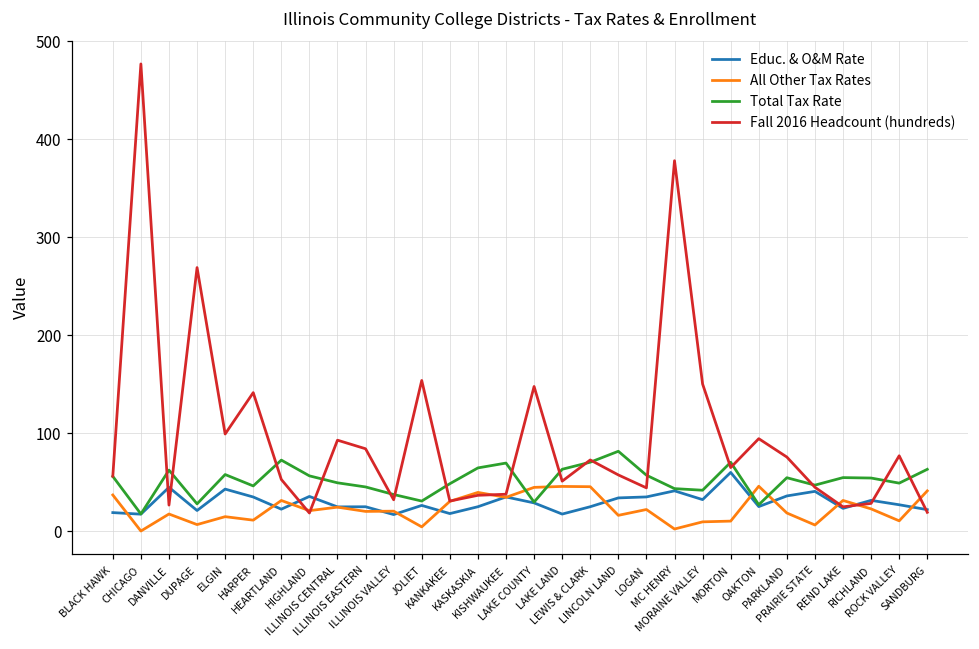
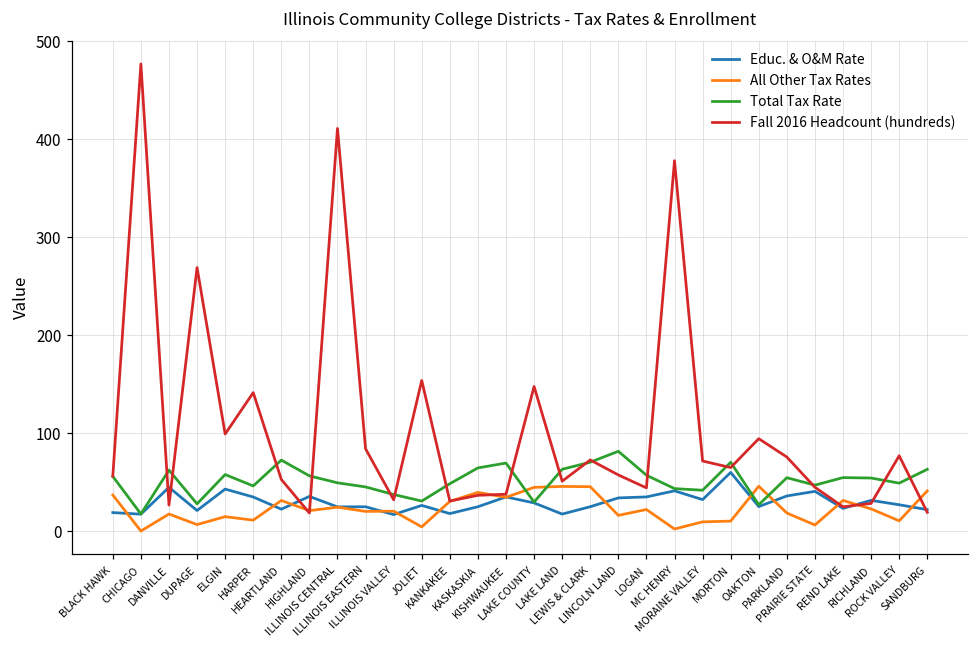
  {
    "Educ. & O&M Rate": {
      "BLACK HAWK": 20,
      "DANVILLE": 40,
      "DUPAGE": 20,
      "ELGIN": 40,
      "HARPER": 30,
      "HEARTLAND": 20,
      "HIGHLAND": 40,
      "ILLINOIS EASTERN": 20,
      "ILLINOIS VALLEY": 20,
      "JOLIET": 30,
      "KANKAKEE": 20,
      "KASKASKIA": 30,
      "LAKE LAND": 20,
      "LEWIS & CLARK": 30,
      "LINCOLN LAND": 30,
      "LOGAN": 40,
      "MORAINE VALLEY": 30,
      "MORTON": 60,
      "PARKLAND": 40,
      "PRAIRIE STATE": 40,
      "RICHLAND": 30,
      "ROCK VALLEY": 30
    },
    "All Other Tax Rates": {
      "BLACK HAWK": 40,
      "CHICAGO": 0,
      "DANVILLE": 20,
      "DUPAGE": 10,
      "ELGIN": 10,
      "HARPER": 10,
      "HEARTLAND": 30,
      "ILLINOIS EASTERN": 20,
      "ILLINOIS VALLEY": 20,
      "JOLIET": 0,
      "KASKASKIA": 40,
      "LAKE COUNTY": 40,
      "LAKE LAND": 50,
      "LEWIS & CLARK": 50,
      "LINCOLN LAND": 20,
      "LOGAN": 20,
      "MC HENRY": 0,
      "MORAINE VALLEY": 10,
      "MORTON": 10,
      "OAKTON": 50,
      "PARKLAND": 20,
      "PRAIRIE STATE": 10,
      "REND LAKE": 30,
      "RICHLAND": 20,
      "ROCK VALLEY": 10,
      "SANDBURG": 40
    },
    "Total Tax Rate": {
      "DANVILLE": 60,
      "DUPAGE": 30,
      "ELGIN": 60,
      "HARPER": 50,
      "HEARTLAND": 70,
      "HIGHLAND": 60,
      "ILLINOIS CENTRAL": 50,
      "ILLINOIS EASTERN": 50,
      "ILLINOIS VALLEY": 40,
      "JOLIET": 30,
      "KANKAKEE": 50,
      "KASKASKIA": 60,
      "KISHWAUKEE": 70,
      "LAKE LAND": 60,
      "LINCOLN LAND": 80,
      "LOGAN": 60,
      "MORAINE VALLEY": 40,
      "MORTON": 70,
      "PARKLAND": 50,
      "REND LAKE": 50,
      "RICHLAND": 50,
      "ROCK VALLEY": 50,
      "SANDBURG": 60
    },
    "Fall 2016 Headcount (hundreds)": {
      "CHICAGO": 480,
      "DANVILLE": 30,
      "DUPAGE": 270,
      "ELGIN": 100,
      "HARPER": 140,
      "HEARTLAND": 50,
-     "ILLINOIS CENTRAL": 90,
+     "ILLINOIS CENTRAL": 410,
      "ILLINOIS EASTERN": 80,
      "ILLINOIS VALLEY": 30,
      "JOLIET": 150,
      "KASKASKIA": 40,
      "LAKE COUNTY": 150,
      "LAKE LAND": 50,
      "LINCOLN LAND": 60,
      "LOGAN": 40,
      "MC HENRY": 380,
-     "MORAINE VALLEY": 150,
+     "MORAINE VALLEY": 70,
      "MORTON": 60,
      "OAKTON": 90,
      "PARKLAND": 80,
      "RICHLAND": 30,
      "ROCK VALLEY": 80
    }
  }
